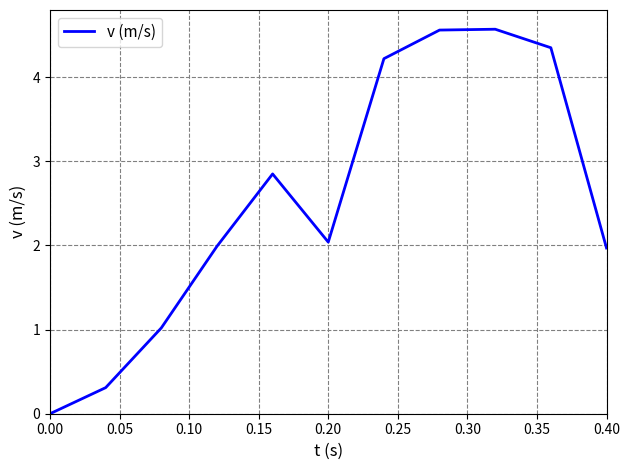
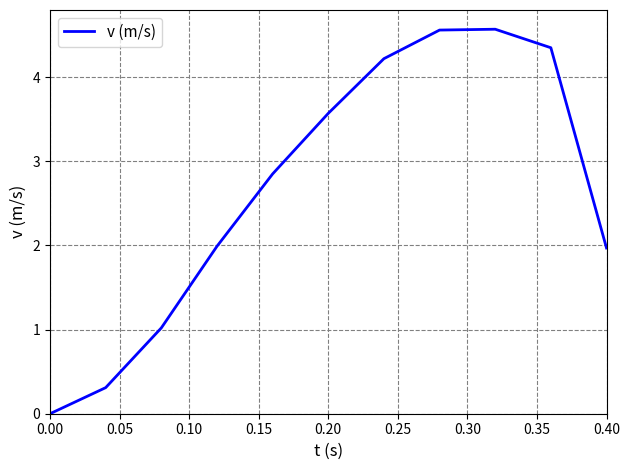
  {
    "0.00": 0.0,
-   "0.20": 2.0,
+   "0.20": 3.6,
    "0.40": 2.0
  }
